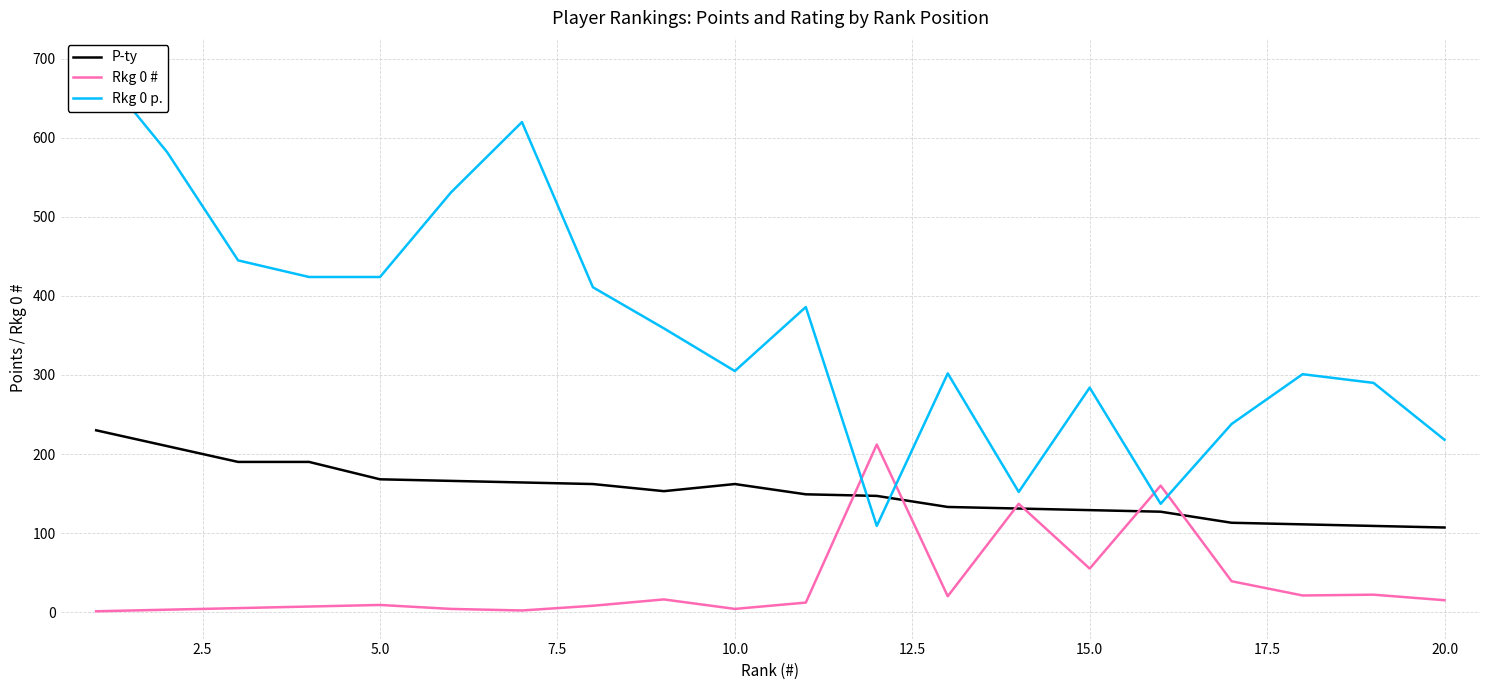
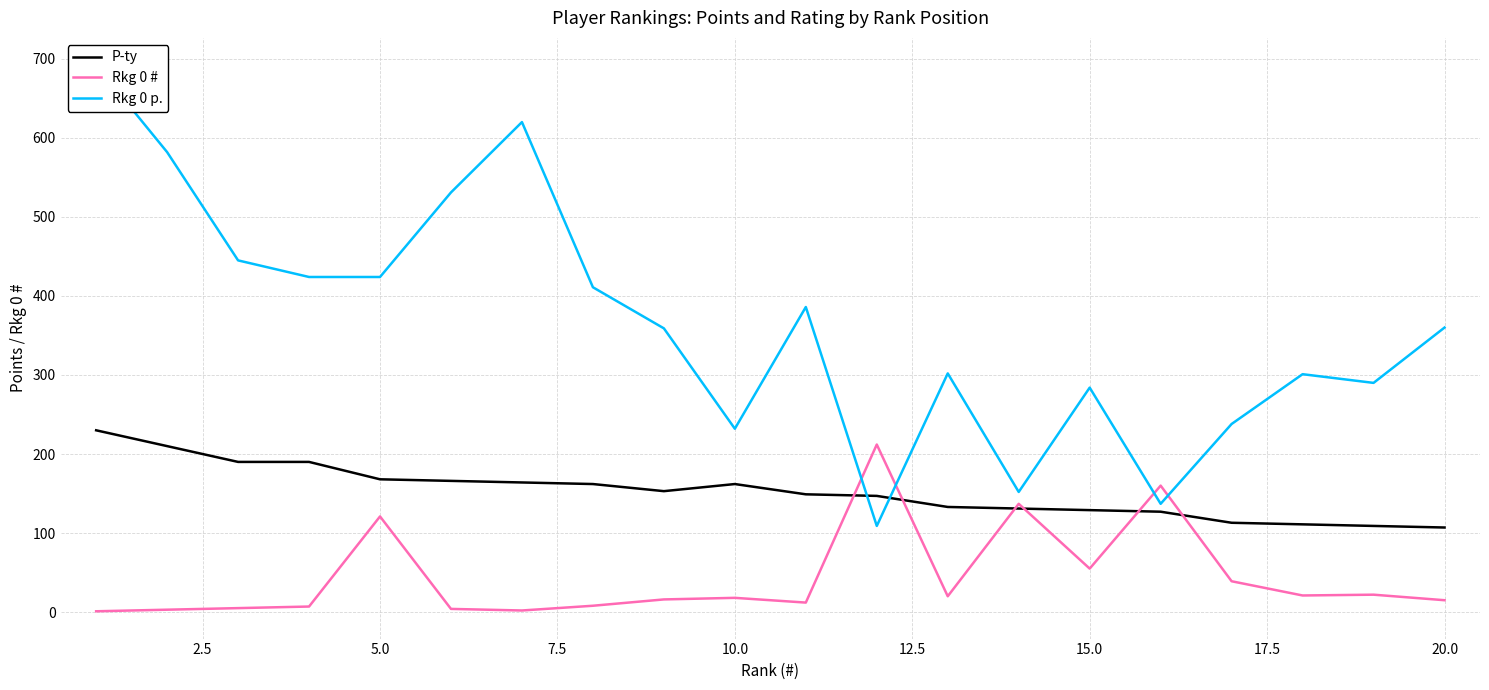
  {
    "P-ty": {
      "5.0": 170,
      "10.0": 160,
      "15.0": 130,
      "20.0": 110
    },
    "Rkg 0 #": {
-     "5.0": 10,
-     "10.0": 0,
+     "5.0": 120,
+     "10.0": 20,
      "15.0": 60,
      "20.0": 20
    },
    "Rkg 0 p.": {
      "5.0": 420,
-     "10.0": 310,
+     "10.0": 230,
      "15.0": 280,
-     "20.0": 220
+     "20.0": 360
    }
  }
